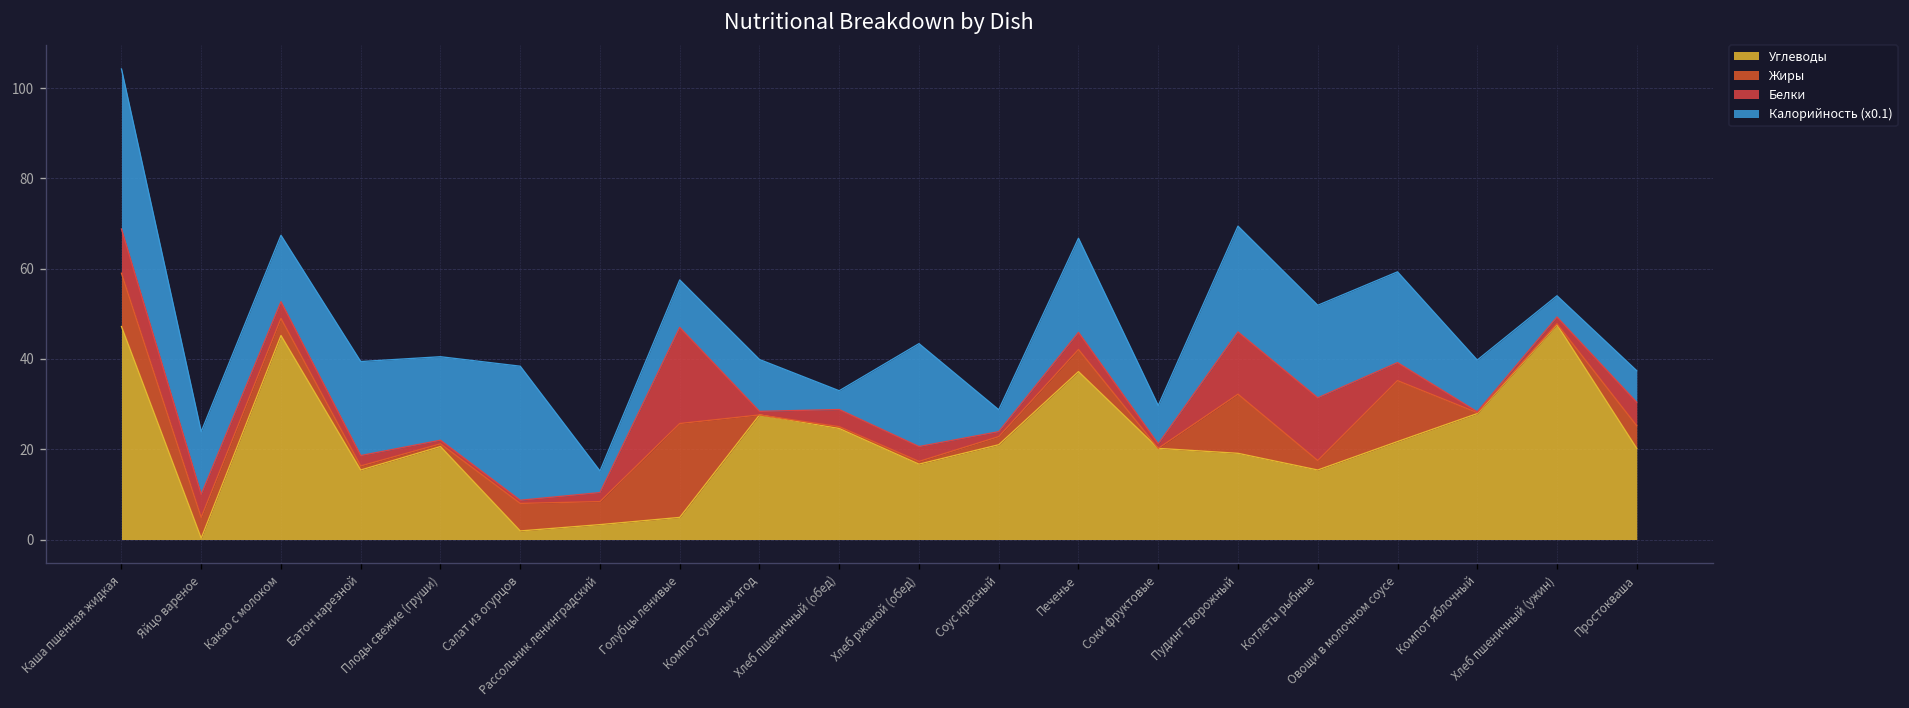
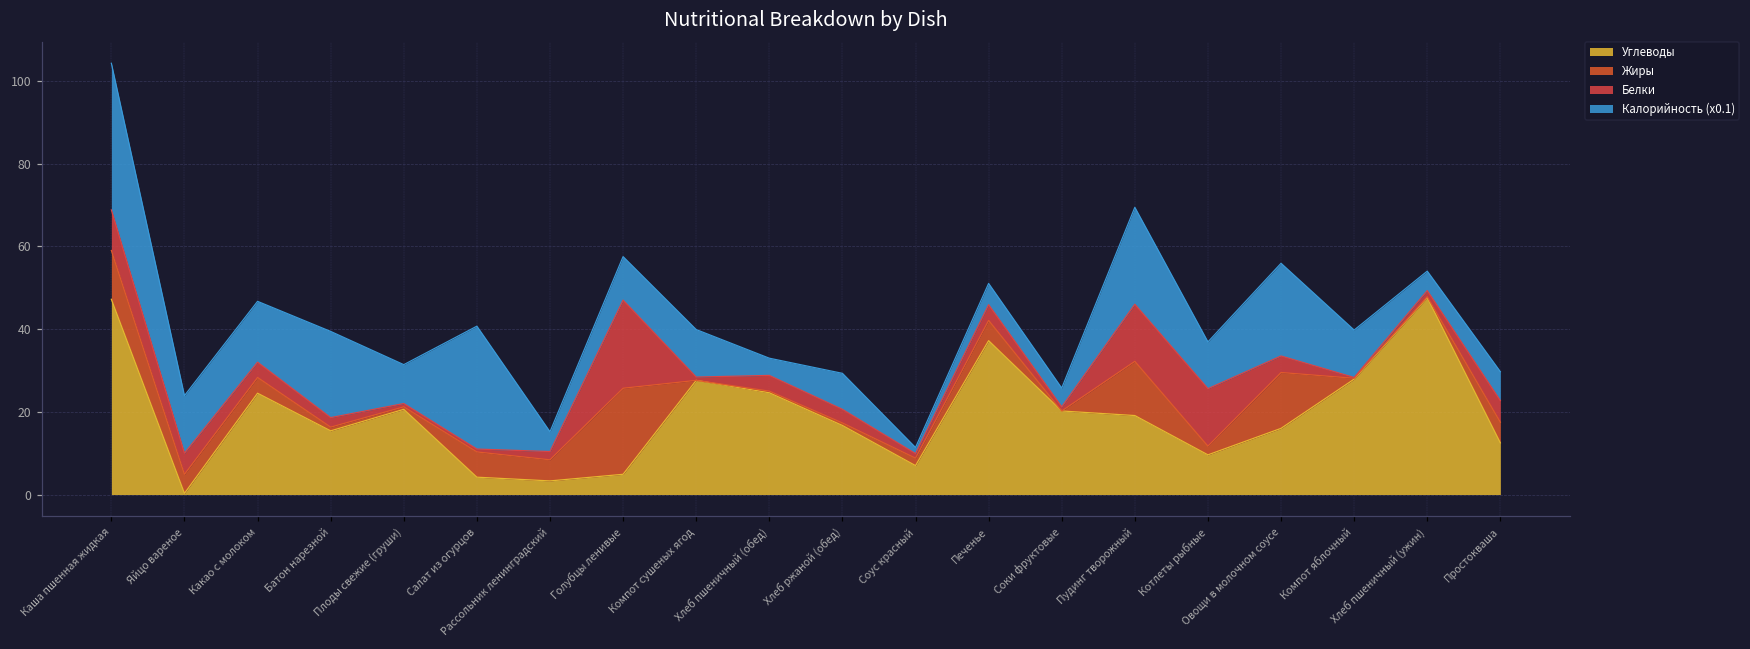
  {
    "Углеводы": {
      "Каша пшенная жидкая": 47,
      "Яйцо вареное": 0,
-     "Какао с молоком": 45,
+     "Какао с молоком": 25,
      "Батон нарезной": 15,
-     "Салат из огурцов": 2,
+     "Салат из огурцов": 4,
      "Рассольник ленинградский": 3,
      "Голубцы ленивые": 5,
-     "Соус красный": 21,
+     "Соус красный": 7,
      "Печенье": 37,
      "Пудинг творожный": 19,
-     "Котлеты рыбные": 15,
-     "Овощи в молочном соусе": 22,
-     "Простокваша": 20
+     "Котлеты рыбные": 10,
+     "Овощи в молочном соусе": 16,
+     "Простокваша": 13
    },
    "Калорийность (x0.1)": {
      "Каша пшенная жидкая": 35,
      "Яйцо вареное": 14,
      "Какао с молоком": 15,
      "Батон нарезной": 21,
-     "Плоды свежие (груши)": 18,
+     "Плоды свежие (груши)": 9,
      "Салат из огурцов": 30,
      "Рассольник ленинградский": 5,
      "Голубцы ленивые": 11,
      "Компот сушеных ягод": 11,
      "Хлеб пшеничный (обед)": 4,
-     "Хлеб ржаной (обед)": 23,
-     "Соус красный": 5,
-     "Печенье": 21,
-     "Соки фруктовые": 8,
+     "Хлеб ржаной (обед)": 9,
+     "Соус красный": 1,
+     "Печенье": 5,
+     "Соки фруктовые": 5,
      "Пудинг творожный": 23,
-     "Котлеты рыбные": 21,
-     "Овощи в молочном соусе": 20,
+     "Котлеты рыбные": 11,
+     "Овощи в молочном соусе": 22,
      "Компот яблочный": 11,
      "Хлеб пшеничный (ужин)": 5,
      "Простокваша": 7
    }
  }
